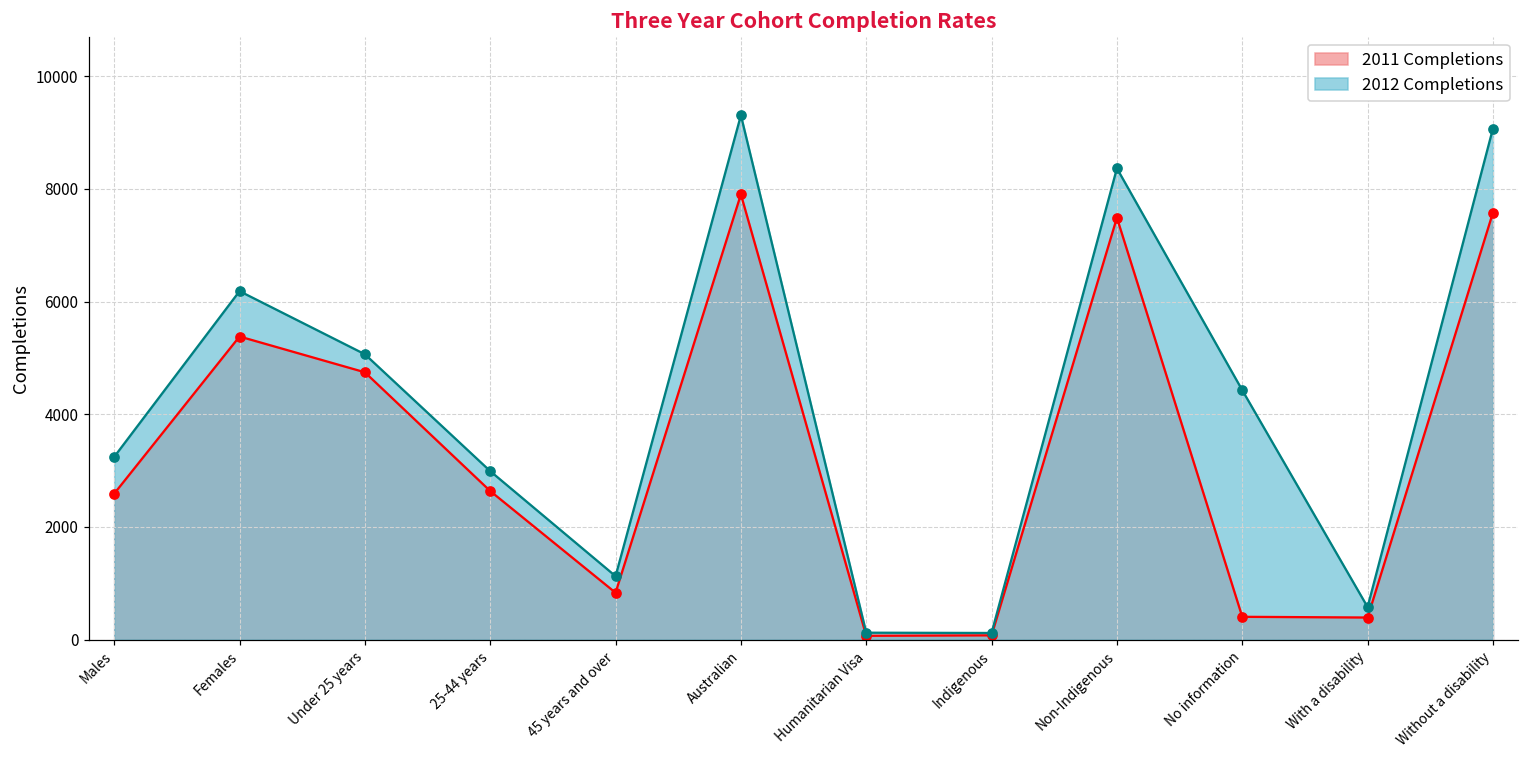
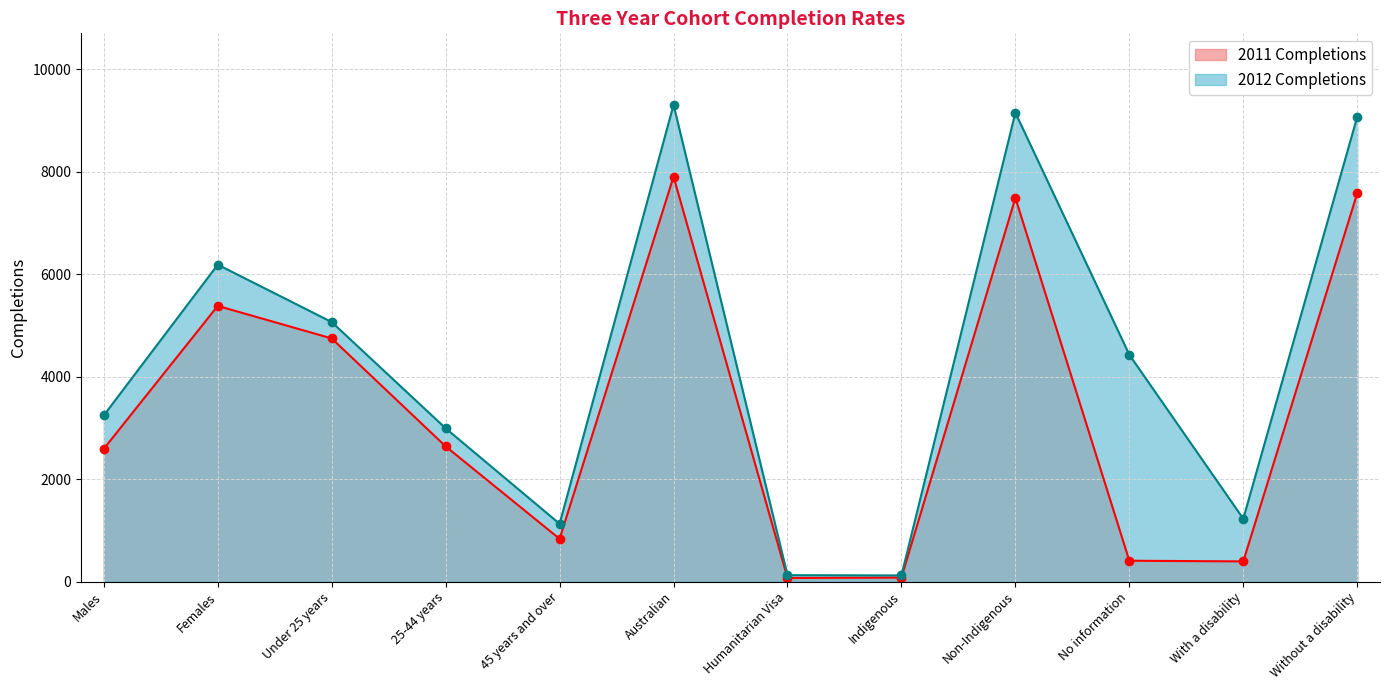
  {
    "2011 Completions": {
      "Males": 2600,
      "Females": 5400,
      "Under 25 years": 4700,
      "25-44 years": 2600,
      "45 years and over": 800,
      "Australian": 7900,
      "Humanitarian Visa": 100,
      "Non-Indigenous": 7500,
      "No information": 400,
      "With a disability": 400,
      "Without a disability": 7600
    },
    "2012 Completions": {
      "Males": 3200,
      "Females": 6200,
      "Under 25 years": 5100,
      "25-44 years": 3000,
      "45 years and over": 1100,
      "Australian": 9300,
      "Humanitarian Visa": 100,
-     "Non-Indigenous": 8400,
+     "Non-Indigenous": 9200,
      "No information": 4400,
-     "With a disability": 600,
+     "With a disability": 1200,
      "Without a disability": 9100
    }
  }
